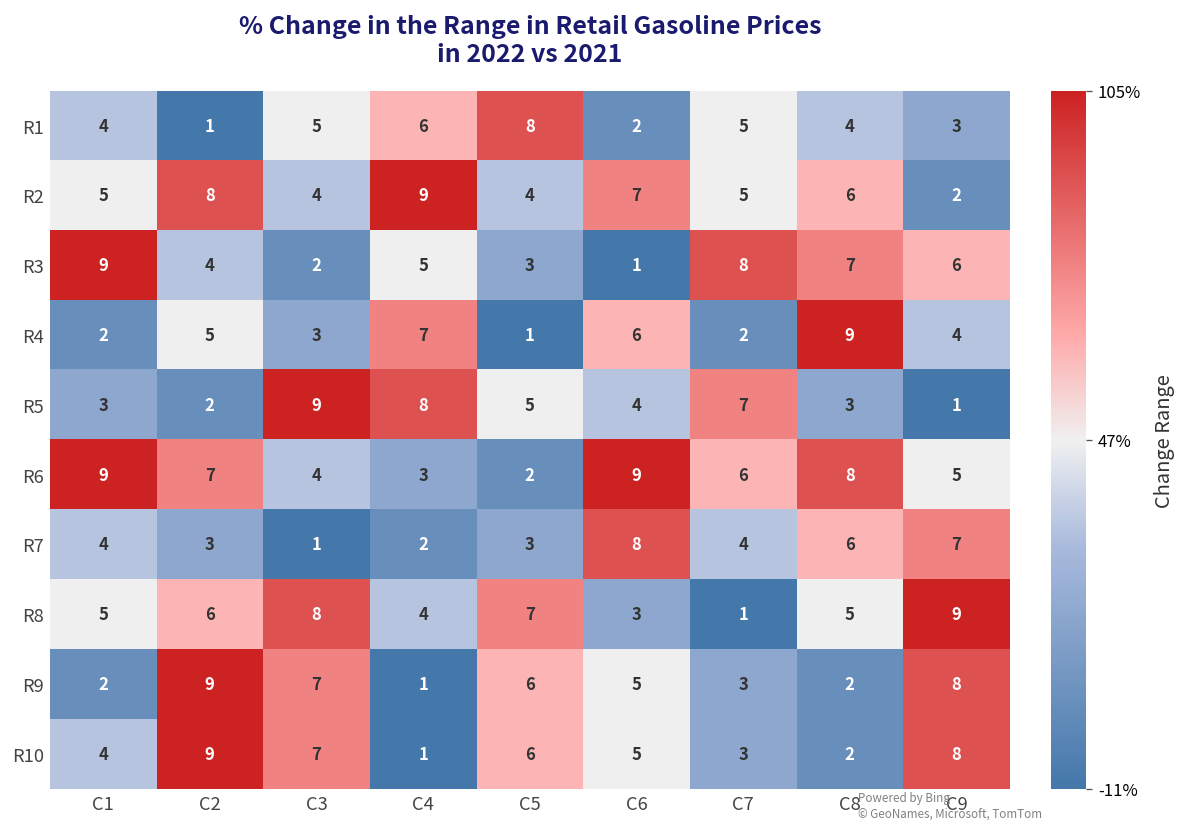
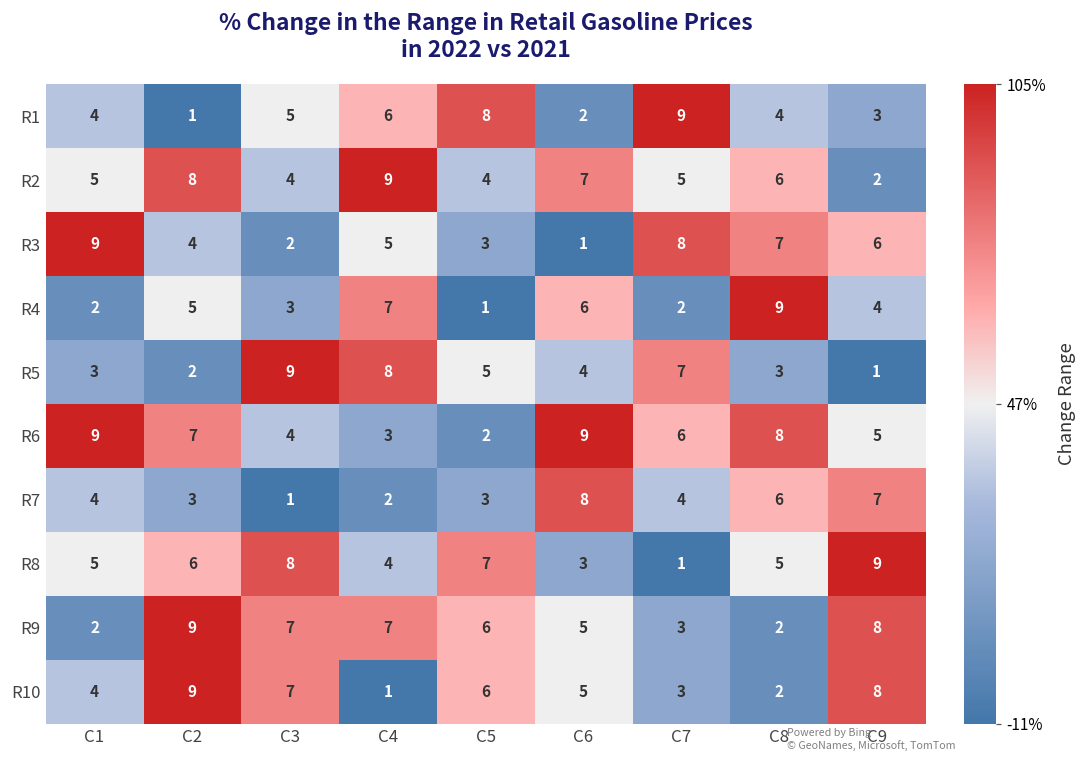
  {
    "R1": {
      "C1": 4,
      "C2": 1,
      "C3": 5,
      "C4": 6,
      "C5": 8,
      "C6": 2,
-     "C7": 5,
+     "C7": 9,
      "C8": 4,
      "C9": 3
    },
    "R2": {
      "C1": 5,
      "C2": 8,
      "C3": 4,
      "C4": 9,
      "C5": 4,
      "C6": 7,
      "C7": 5,
      "C8": 6,
      "C9": 2
    },
    "R3": {
      "C1": 9,
      "C2": 4,
      "C3": 2,
      "C4": 5,
      "C5": 3,
      "C6": 1,
      "C7": 8,
      "C8": 7,
      "C9": 6
    },
    "R4": {
      "C1": 2,
      "C2": 5,
      "C3": 3,
      "C4": 7,
      "C5": 1,
      "C6": 6,
      "C7": 2,
      "C8": 9,
      "C9": 4
    },
    "R5": {
      "C1": 3,
      "C2": 2,
      "C3": 9,
      "C4": 8,
      "C5": 5,
      "C6": 4,
      "C7": 7,
      "C8": 3,
      "C9": 1
    },
    "R6": {
      "C1": 9,
      "C2": 7,
      "C3": 4,
      "C4": 3,
      "C5": 2,
      "C6": 9,
      "C7": 6,
      "C8": 8,
      "C9": 5
    },
    "R7": {
      "C1": 4,
      "C2": 3,
      "C3": 1,
      "C4": 2,
      "C5": 3,
      "C6": 8,
      "C7": 4,
      "C8": 6,
      "C9": 7
    },
    "R8": {
      "C1": 5,
      "C2": 6,
      "C3": 8,
      "C4": 4,
      "C5": 7,
      "C6": 3,
      "C7": 1,
      "C8": 5,
      "C9": 9
    },
    "R9": {
      "C1": 2,
      "C2": 9,
      "C3": 7,
-     "C4": 1,
+     "C4": 7,
      "C5": 6,
      "C6": 5,
      "C7": 3,
      "C8": 2,
      "C9": 8
    },
    "R10": {
      "C1": 4,
      "C2": 9,
      "C3": 7,
      "C4": 1,
      "C5": 6,
      "C6": 5,
      "C7": 3,
      "C8": 2,
      "C9": 8
    }
  }
